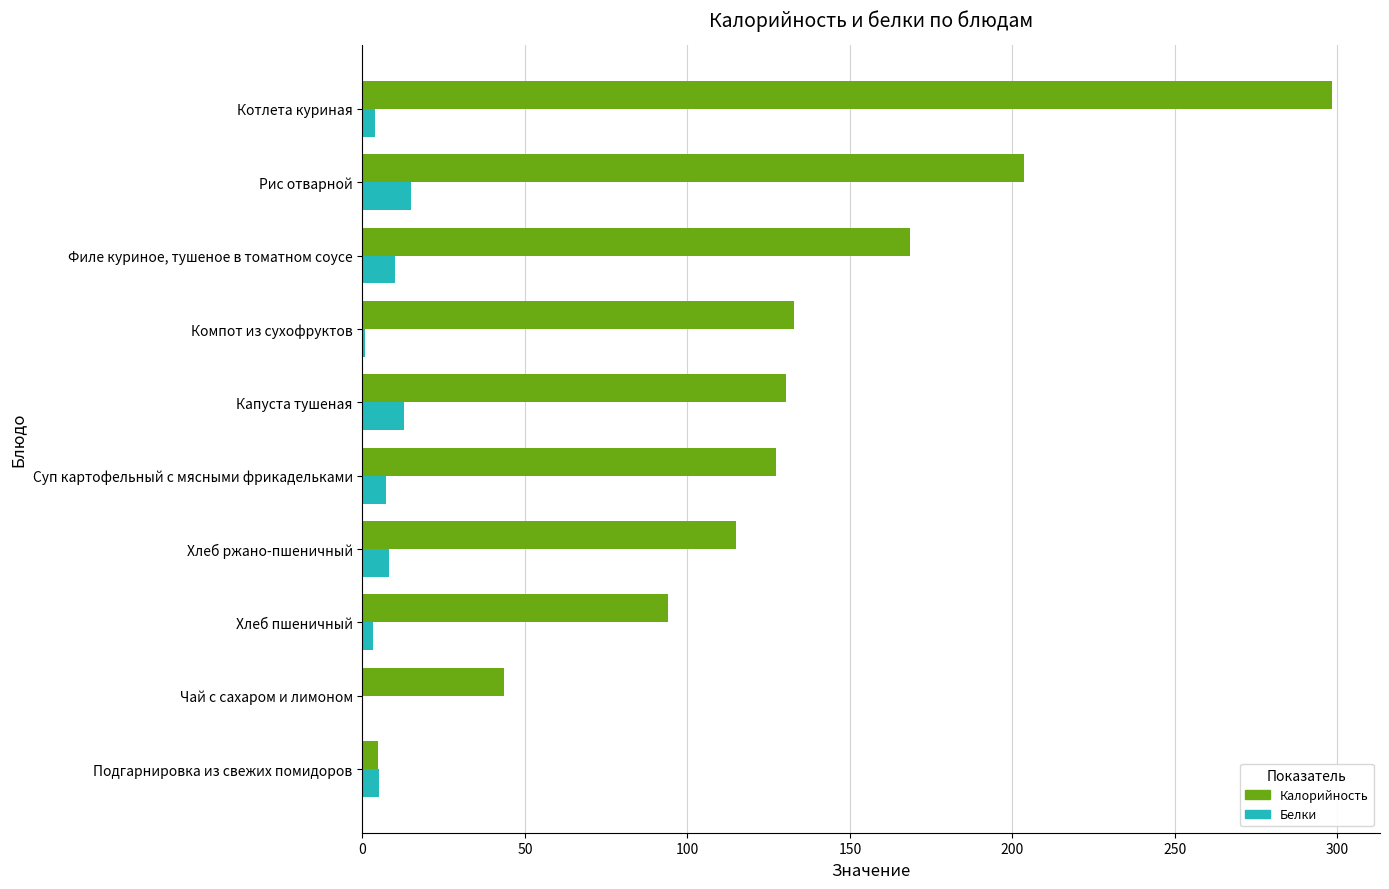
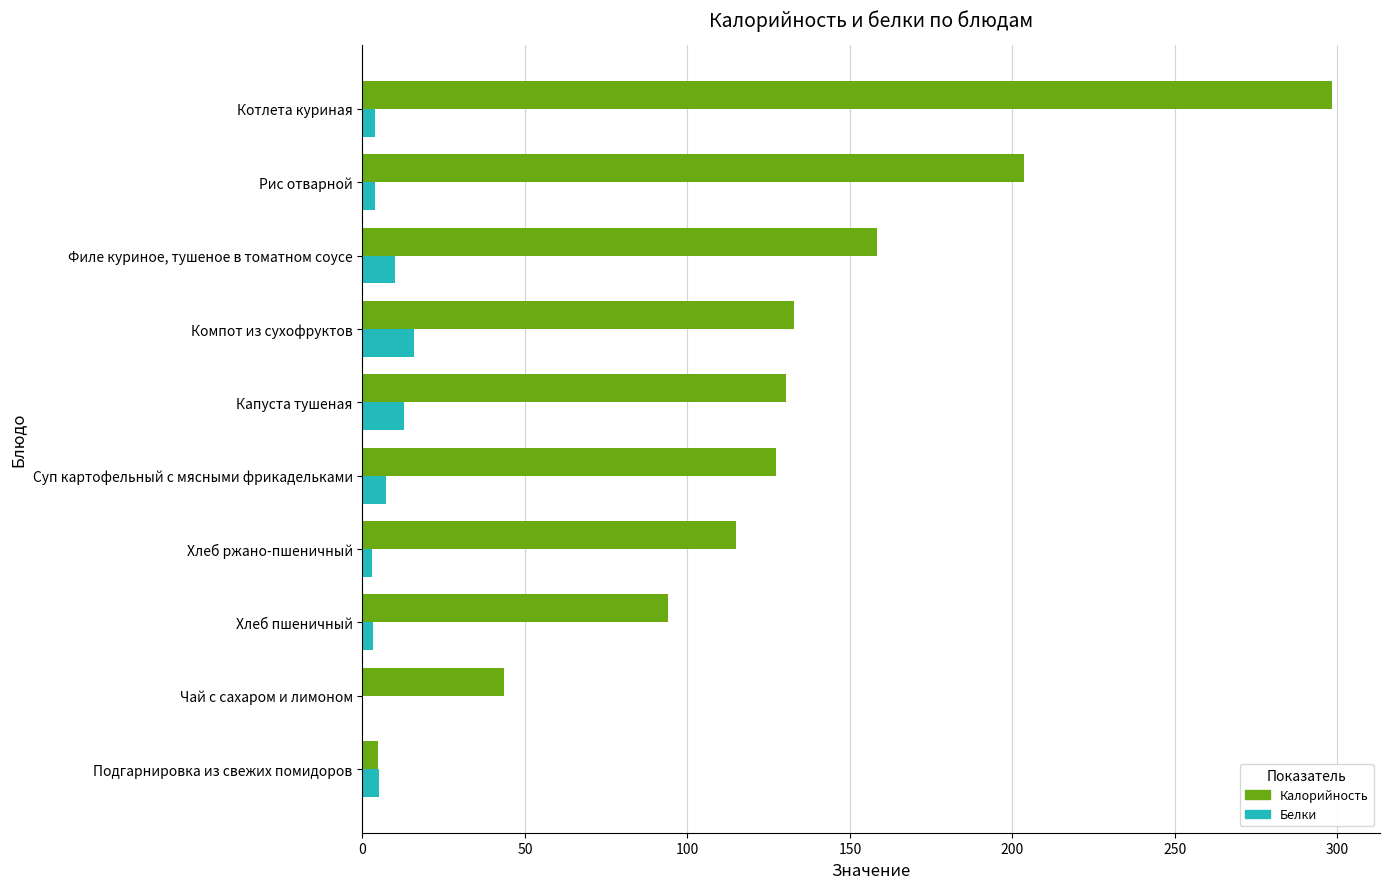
  {
    "Калорийность": {
      "Котлета куриная": 298,
      "Рис отварной": 204,
-     "Филе куриное, тушеное в томатном соусе": 168,
+     "Филе куриное, тушеное в томатном соусе": 158,
      "Компот из сухофруктов": 133,
      "Капуста тушеная": 130,
      "Суп картофельный с мясными фрикадельками": 127,
      "Хлеб ржано-пшеничный": 115,
      "Хлеб пшеничный": 94,
      "Чай с сахаром и лимоном": 43,
      "Подгарнировка из свежих помидоров": 5
    },
    "Белки": {
      "Котлета куриная": 4,
-     "Рис отварной": 15,
+     "Рис отварной": 4,
      "Филе куриное, тушеное в томатном соусе": 10,
-     "Компот из сухофруктов": 1,
+     "Компот из сухофруктов": 16,
      "Капуста тушеная": 13,
      "Суп картофельный с мясными фрикадельками": 7,
-     "Хлеб ржано-пшеничный": 8,
+     "Хлеб ржано-пшеничный": 3,
      "Хлеб пшеничный": 3,
      "Подгарнировка из свежих помидоров": 5
    }
  }
